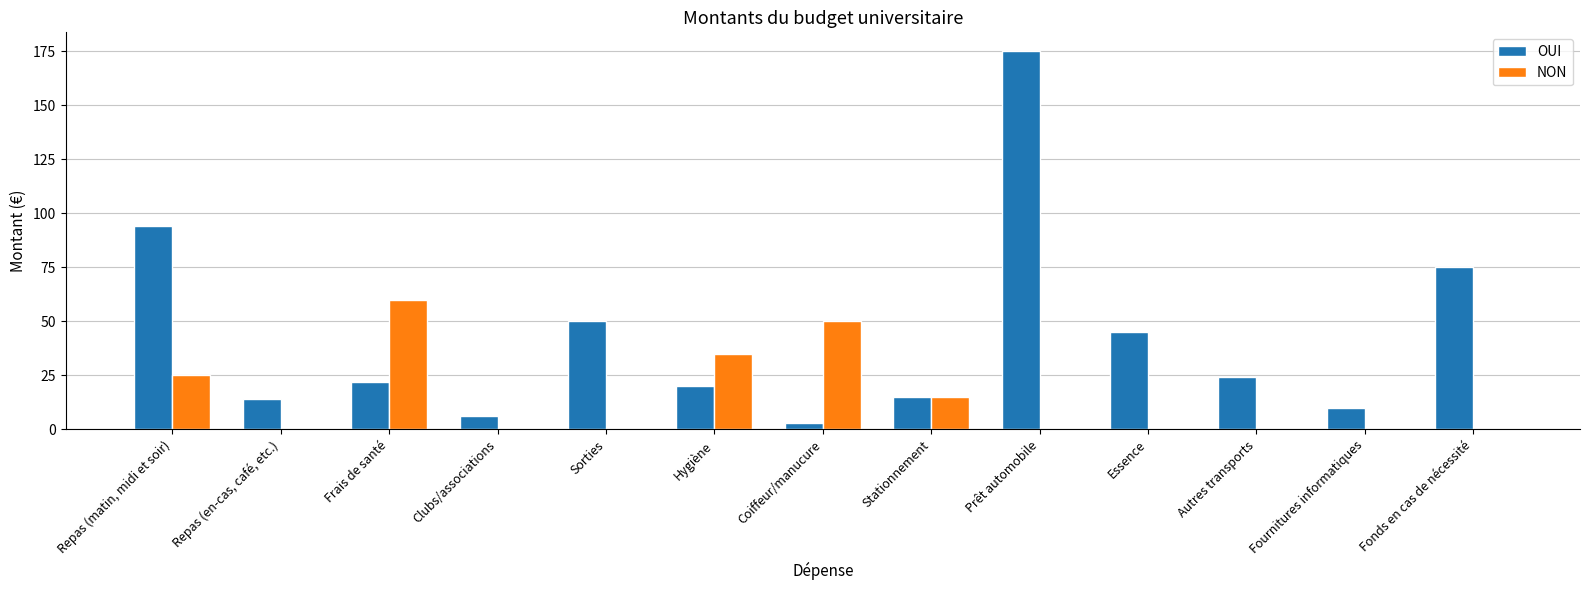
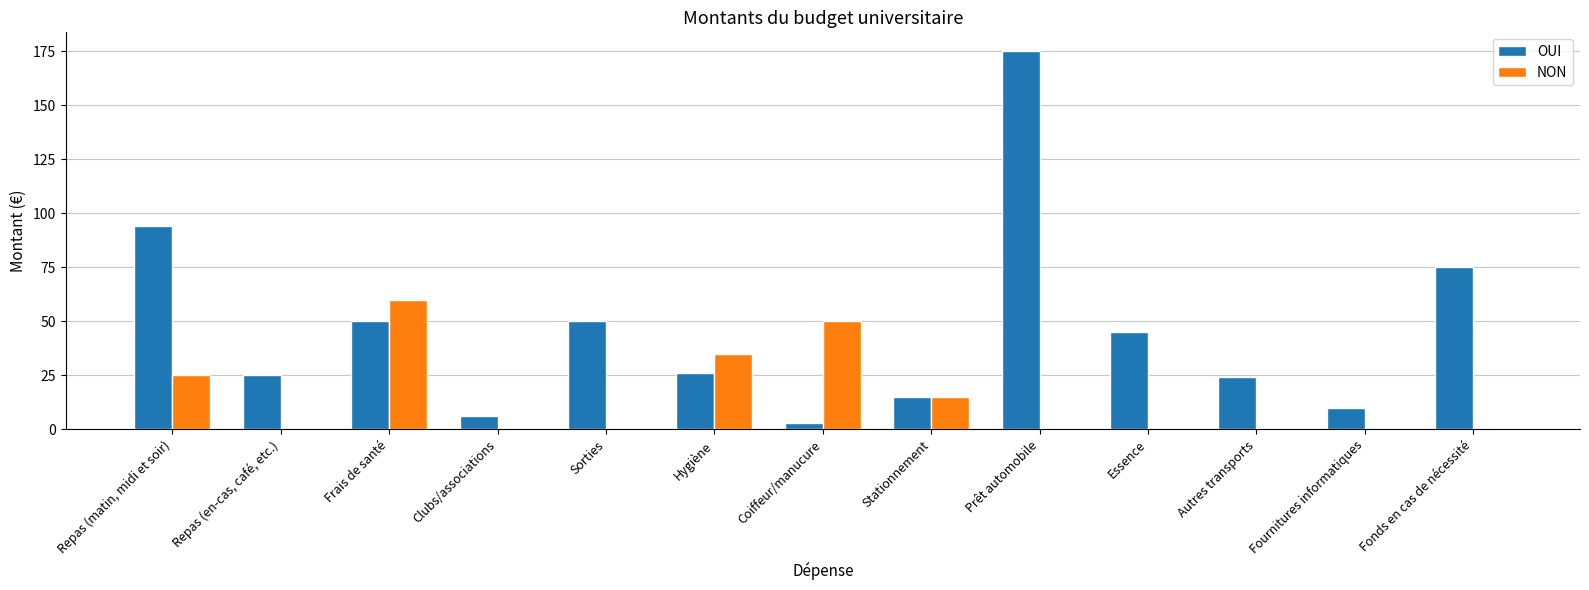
  {
    "OUI": {
      "Repas (matin, midi et soir)": 94,
-     "Repas (en-cas, café, etc.)": 14,
-     "Frais de santé": 22,
+     "Repas (en-cas, café, etc.)": 25,
+     "Frais de santé": 50,
      "Clubs/associations": 6,
      "Sorties": 50,
-     "Hygiène": 20,
+     "Hygiène": 26,
      "Coiffeur/manucure": 3,
      "Stationnement": 15,
      "Prêt automobile": 175,
      "Essence": 45,
      "Autres transports": 24,
      "Fournitures informatiques": 10,
      "Fonds en cas de nécessité": 75
    },
    "NON": {
      "Repas (matin, midi et soir)": 25,
      "Repas (en-cas, café, etc.)": 0,
      "Frais de santé": 60,
      "Clubs/associations": 0,
      "Sorties": 0,
      "Hygiène": 35,
      "Coiffeur/manucure": 50,
      "Stationnement": 15,
      "Prêt automobile": 0,
      "Essence": 0,
      "Autres transports": 0,
      "Fournitures informatiques": 0,
      "Fonds en cas de nécessité": 0
    }
  }
